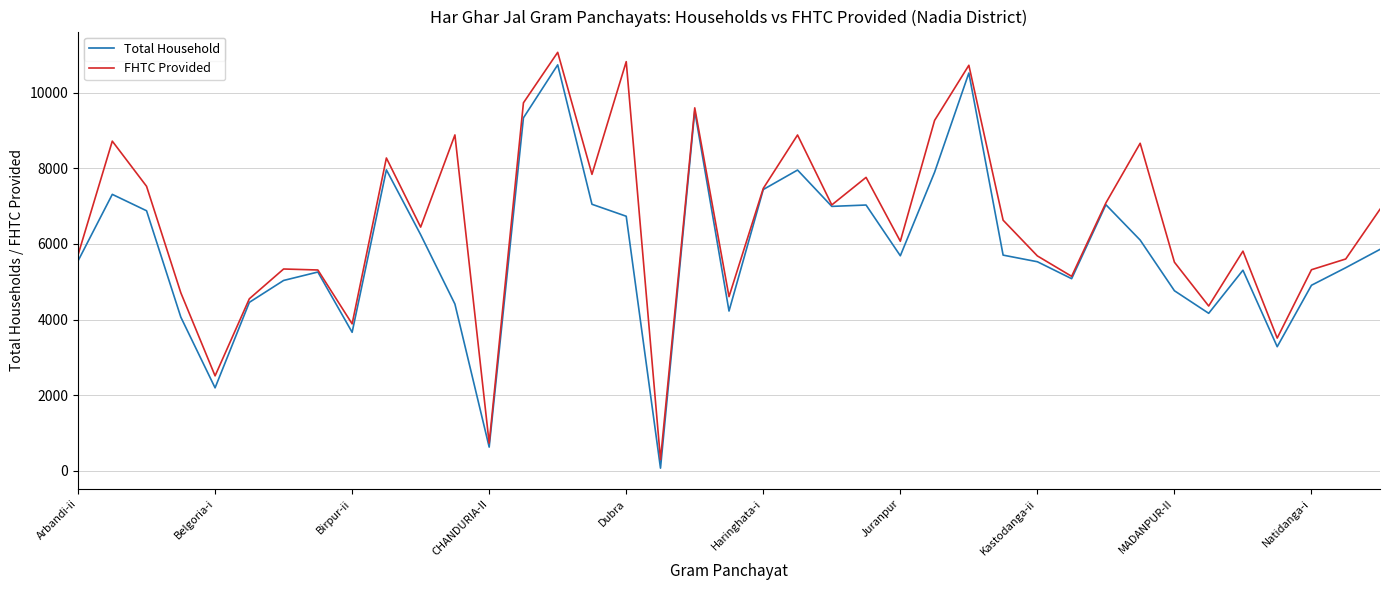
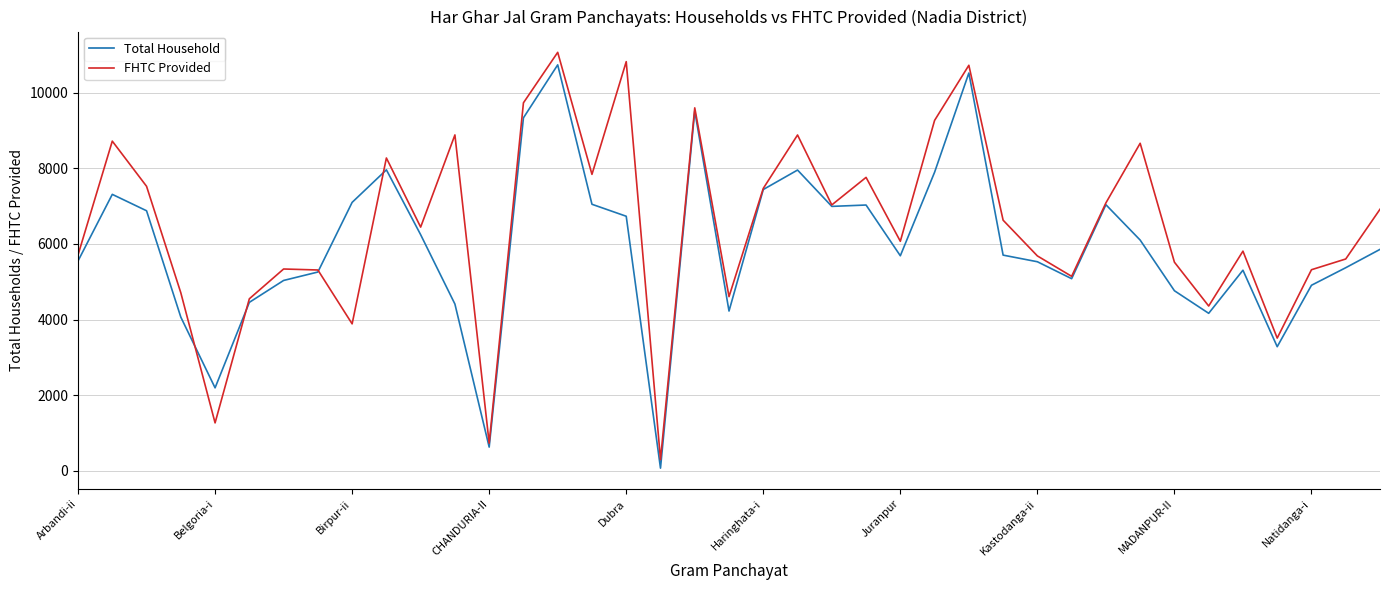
  {
    "Total Household": {
      "Arbandi-ii": 5500,
      "Belgoria-i": 2200,
-     "Birpur-ii": 3700,
+     "Birpur-ii": 7100,
      "CHANDURIA-II": 600,
      "Dubra": 6700,
      "Juranpur": 5700,
      "Kastodanga-ii": 5500,
      "MADANPUR-II": 4800,
      "Natidanga-i": 4900
    },
    "FHTC Provided": {
      "Arbandi-ii": 5700,
-     "Belgoria-i": 2500,
+     "Belgoria-i": 1300,
      "Birpur-ii": 3900,
      "CHANDURIA-II": 700,
      "Dubra": 10800,
      "Juranpur": 6100,
      "Kastodanga-ii": 5700,
      "MADANPUR-II": 5500,
      "Natidanga-i": 5300
    }
  }
